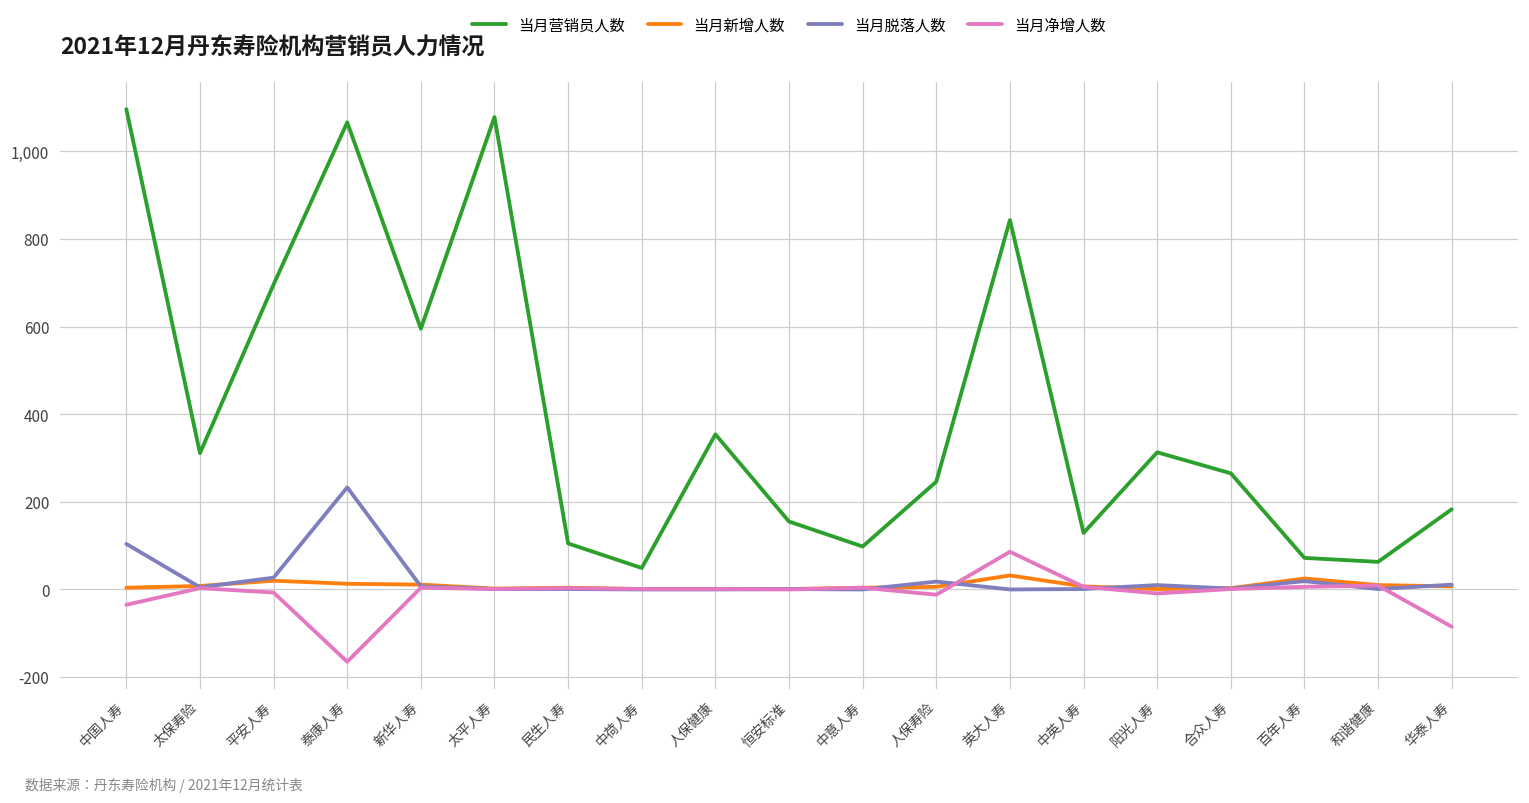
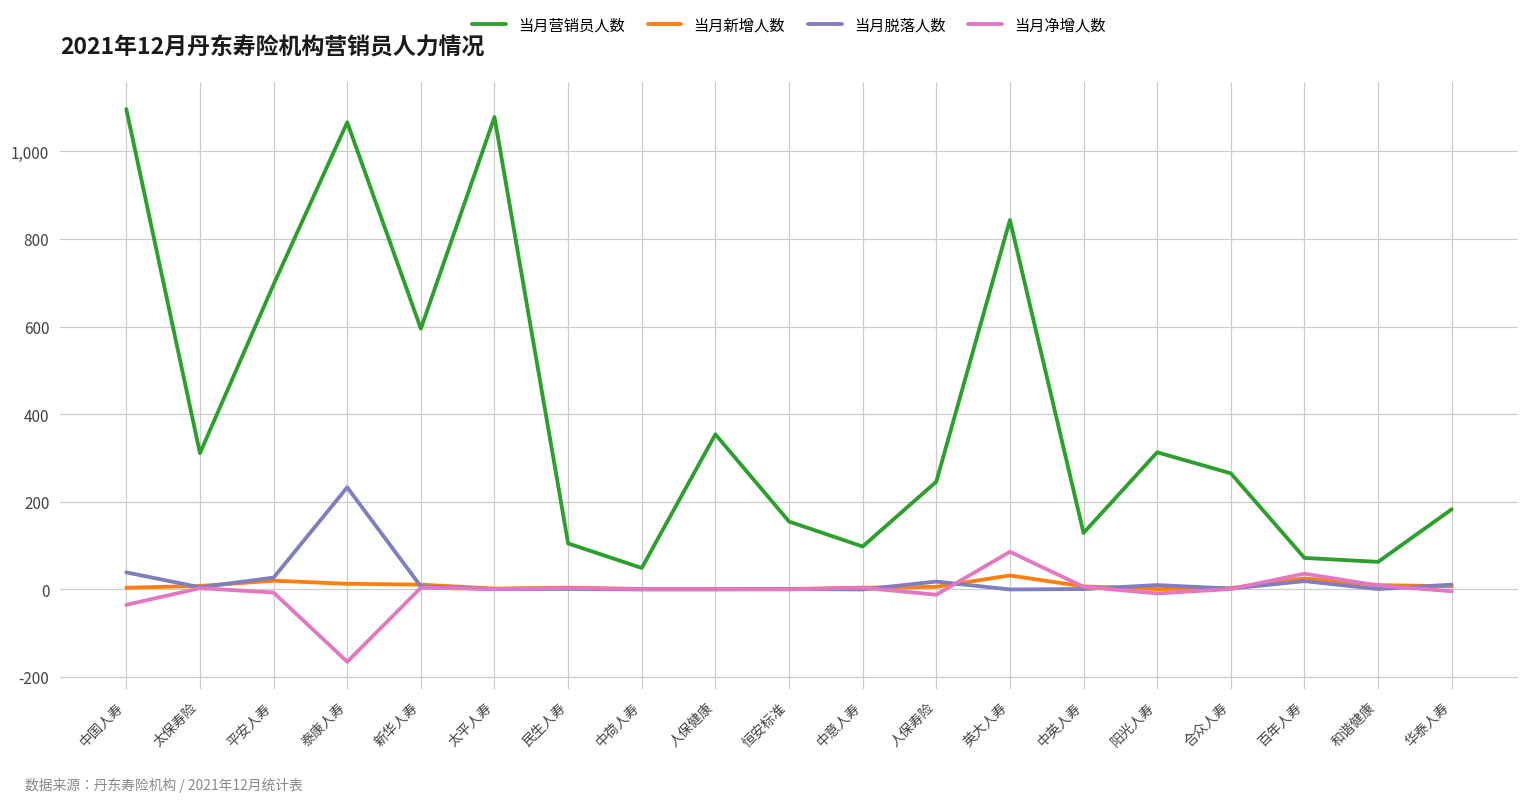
  {
    "当月营销员人数": {
      "中国人寿": "1,100",
      "太保寿险": "310",
      "平安人寿": "700",
      "泰康人寿": "1,070",
      "新华人寿": "600",
      "太平人寿": "1,080",
      "民生人寿": "110",
      "中荷人寿": "50",
      "人保健康": "350",
      "恒安标准": "160",
      "中意人寿": "100",
      "人保寿险": "250",
      "英大人寿": "840",
      "中英人寿": "130",
      "阳光人寿": "310",
      "合众人寿": "270",
      "百年人寿": "70",
      "和谐健康": "60",
      "华泰人寿": "180"
    },
    "当月新增人数": {
      "中国人寿": "0",
      "平安人寿": "20",
      "泰康人寿": "10",
      "人保寿险": "10",
      "英大人寿": "30",
      "阳光人寿": "0"
    },
    "当月脱落人数": {
-     "中国人寿": "100",
+     "中国人寿": "40",
      "平安人寿": "30",
      "泰康人寿": "230",
      "人保寿险": "20",
      "英大人寿": "0",
      "阳光人寿": "10",
      "和谐健康": "0"
    },
    "当月净增人数": {
      "中国人寿": "-40",
      "平安人寿": "-10",
      "泰康人寿": "-170",
      "人保寿险": "-10",
      "英大人寿": "90",
      "阳光人寿": "-10",
-     "百年人寿": "10",
-     "华泰人寿": "-90"
+     "百年人寿": "40",
+     "华泰人寿": "0"
    }
  }
